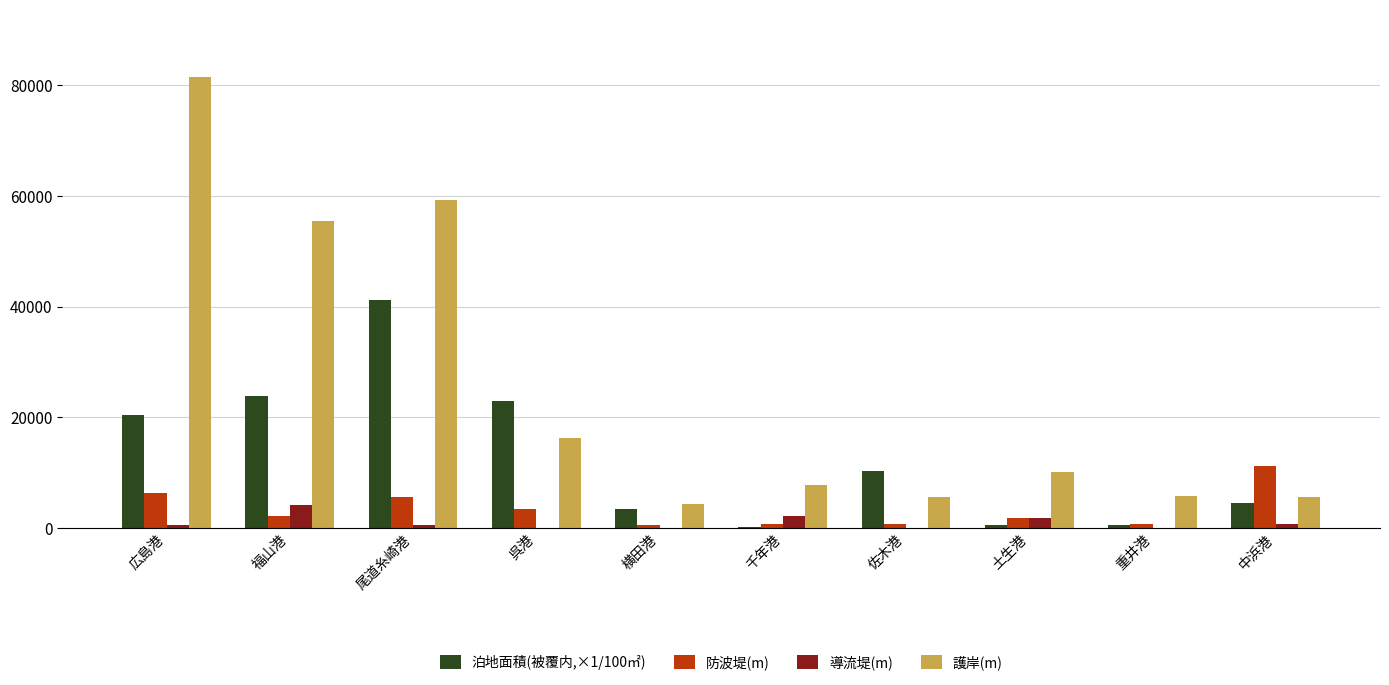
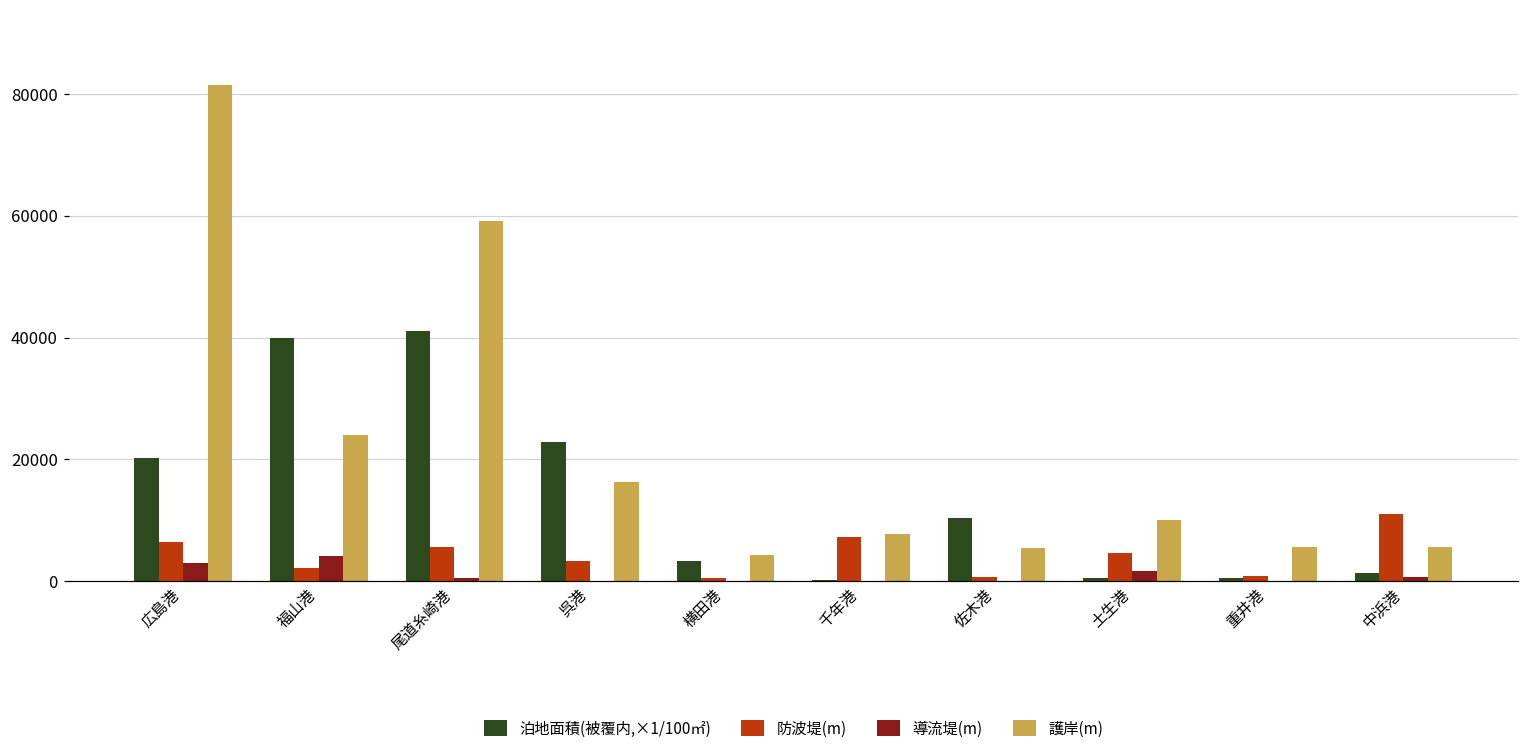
  {
    "泊地面積(被覆内,×1/100㎡)": {
      "広島港": 20000,
-     "福山港": 24000,
+     "福山港": 40000,
      "尾道糸崎港": 41000,
      "呉港": 23000,
      "横田港": 3000,
      "佐木港": 10000,
      "土生港": 1000,
      "重井港": 1000,
-     "中浜港": 5000
+     "中浜港": 1000
    },
    "防波堤(m)": {
      "広島港": 6000,
      "福山港": 2000,
      "尾道糸崎港": 6000,
      "呉港": 3000,
      "横田港": 1000,
-     "千年港": 1000,
+     "千年港": 7000,
      "佐木港": 1000,
-     "土生港": 2000,
+     "土生港": 5000,
      "重井港": 1000,
      "中浜港": 11000
    },
    "導流堤(m)": {
-     "広島港": 0,
+     "広島港": 3000,
      "福山港": 4000,
      "呉港": 0,
      "横田港": 0,
-     "千年港": 2000,
+     "千年港": 0,
      "佐木港": 0,
      "土生港": 2000,
      "重井港": 0,
      "中浜港": 1000
    },
    "護岸(m)": {
      "広島港": 81000,
-     "福山港": 56000,
+     "福山港": 24000,
      "尾道糸崎港": 59000,
      "呉港": 16000,
      "横田港": 4000,
      "千年港": 8000,
      "佐木港": 6000,
      "土生港": 10000,
      "重井港": 6000,
      "中浜港": 6000
    }
  }
